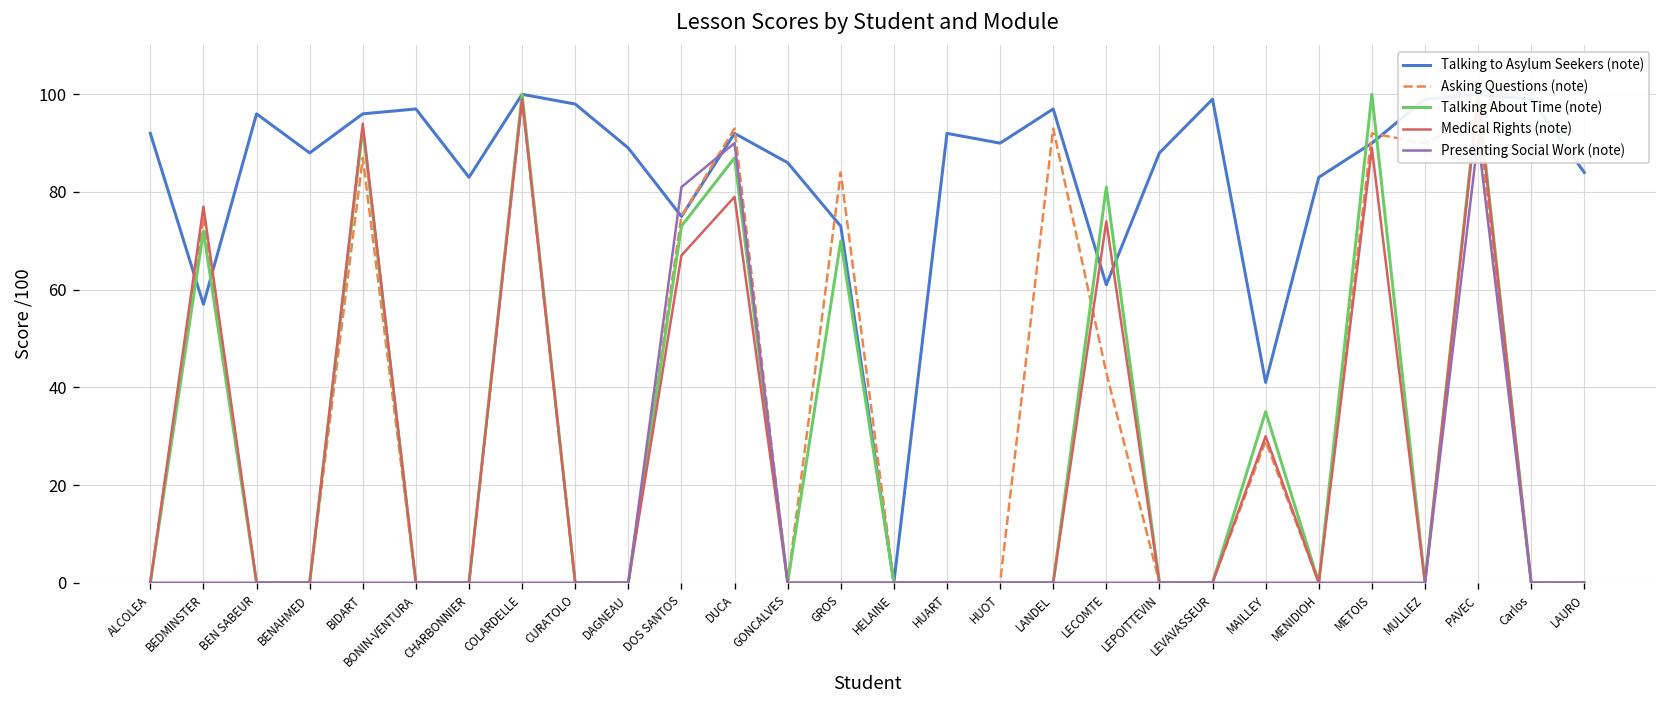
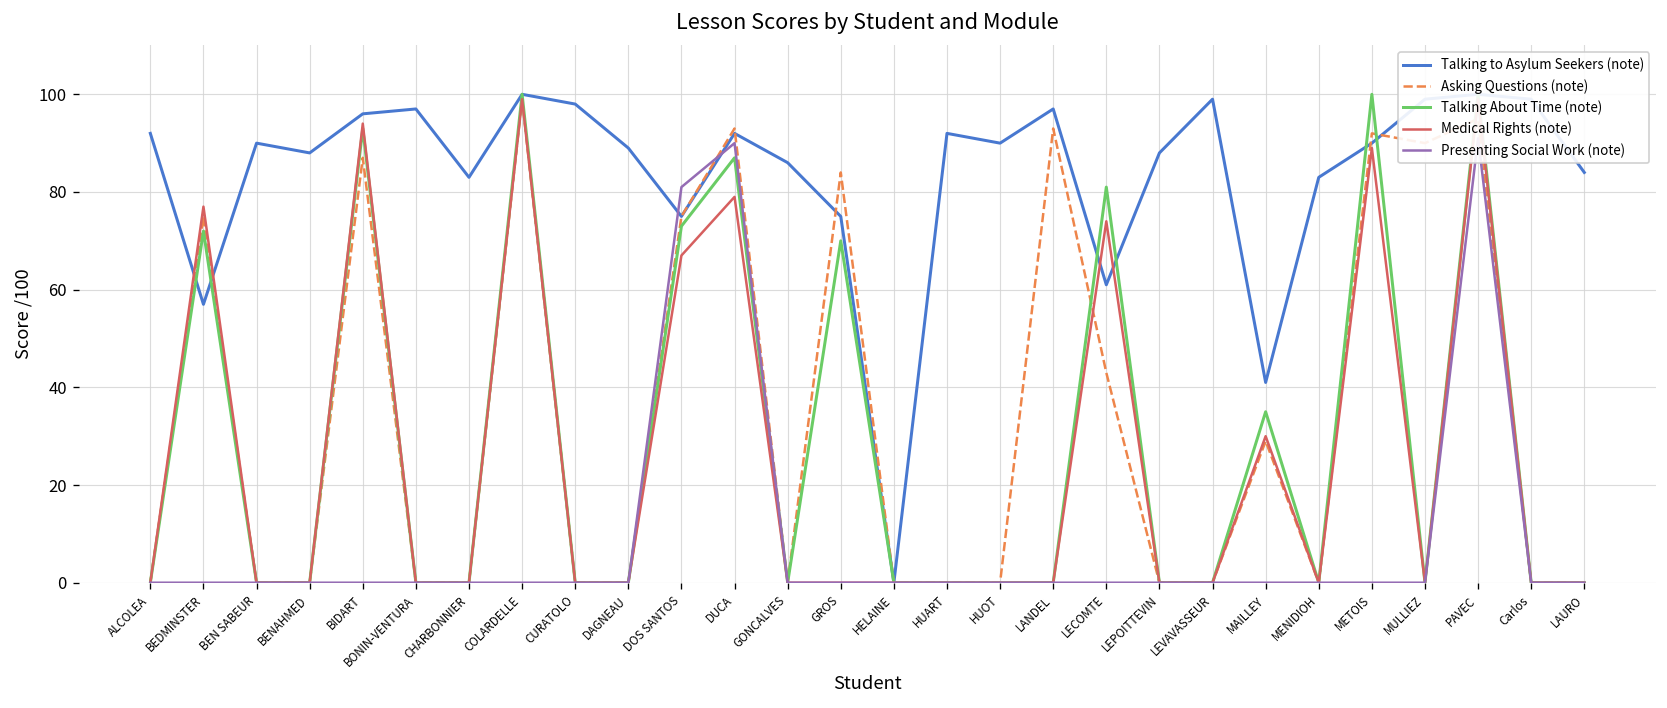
  {
    "Talking to Asylum Seekers (note)": {
      "ALCOLEA": 92,
      "BEDMINSTER": 57,
-     "BEN SABEUR": 96,
+     "BEN SABEUR": 90,
      "BENAHMED": 88,
      "BIDART": 96,
      "BONIN-VENTURA": 97,
      "CHARBONNIER": 83,
      "CURATOLO": 98,
      "DAGNEAU": 89,
      "DUCA": 92,
      "GONCALVES": 86,
-     "GROS": 73,
+     "GROS": 75,
      "HUART": 92,
      "HUOT": 90,
      "LANDEL": 97,
      "LECOMTE": 61,
      "LEPOITTEVIN": 88,
      "LEVAVASSEUR": 99,
      "MAILLEY": 41,
      "MENIDIOH": 83,
      "METOIS": 90,
      "LAURO": 84
    },
    "Talking About Time (note)": {
      "BEDMINSTER": 72,
      "BIDART": 93,
      "DOS SANTOS": 73,
      "DUCA": 87,
      "GROS": 70,
      "LECOMTE": 81,
      "MAILLEY": 35,
      "METOIS": 100
    },
    "Presenting Social Work (note)": {
      "BEDMINSTER": 0,
      "BIDART": 0,
      "COLARDELLE": 0,
      "DOS SANTOS": 81,
      "DUCA": 90,
      "LECOMTE": 0,
      "MAILLEY": 0,
      "METOIS": 0
    }
  }
